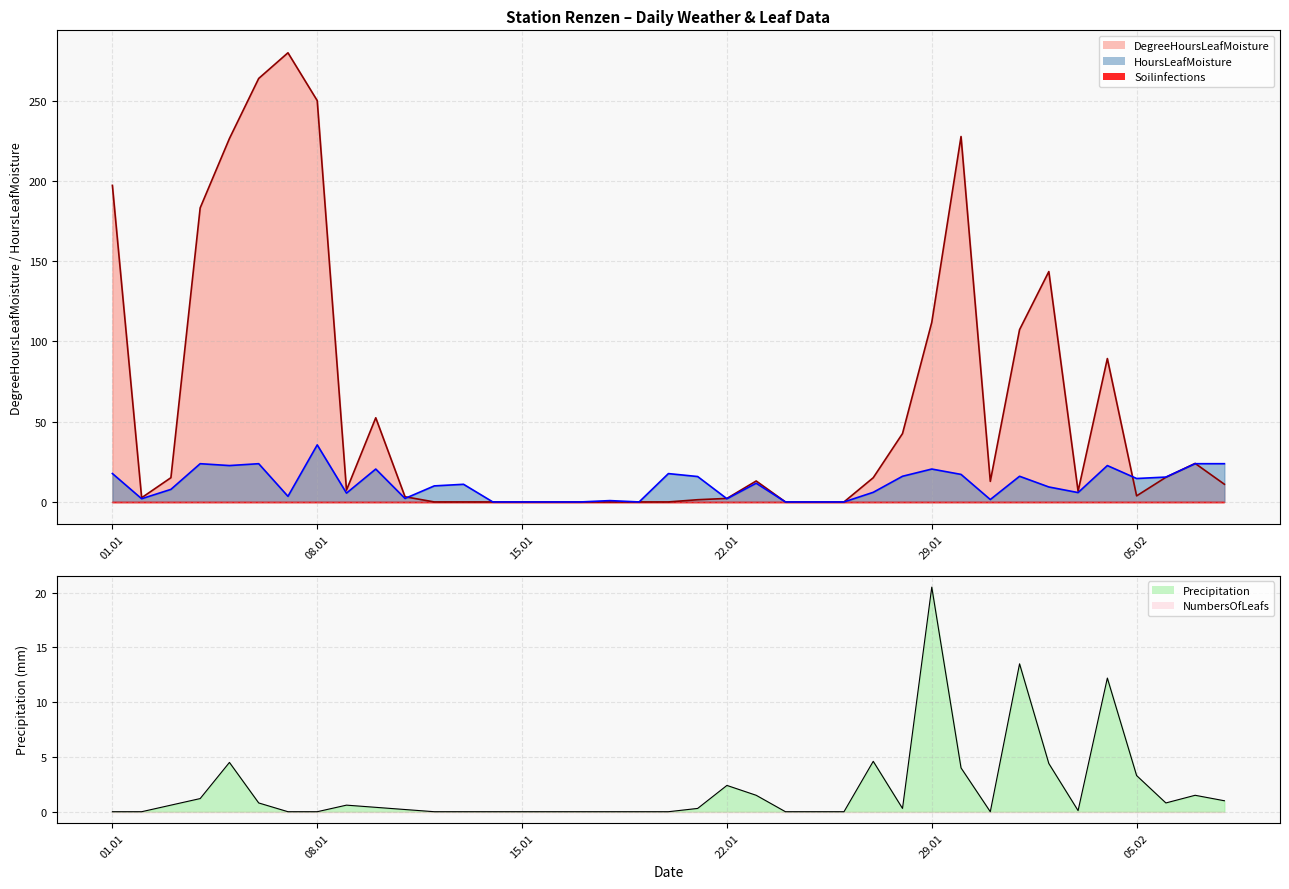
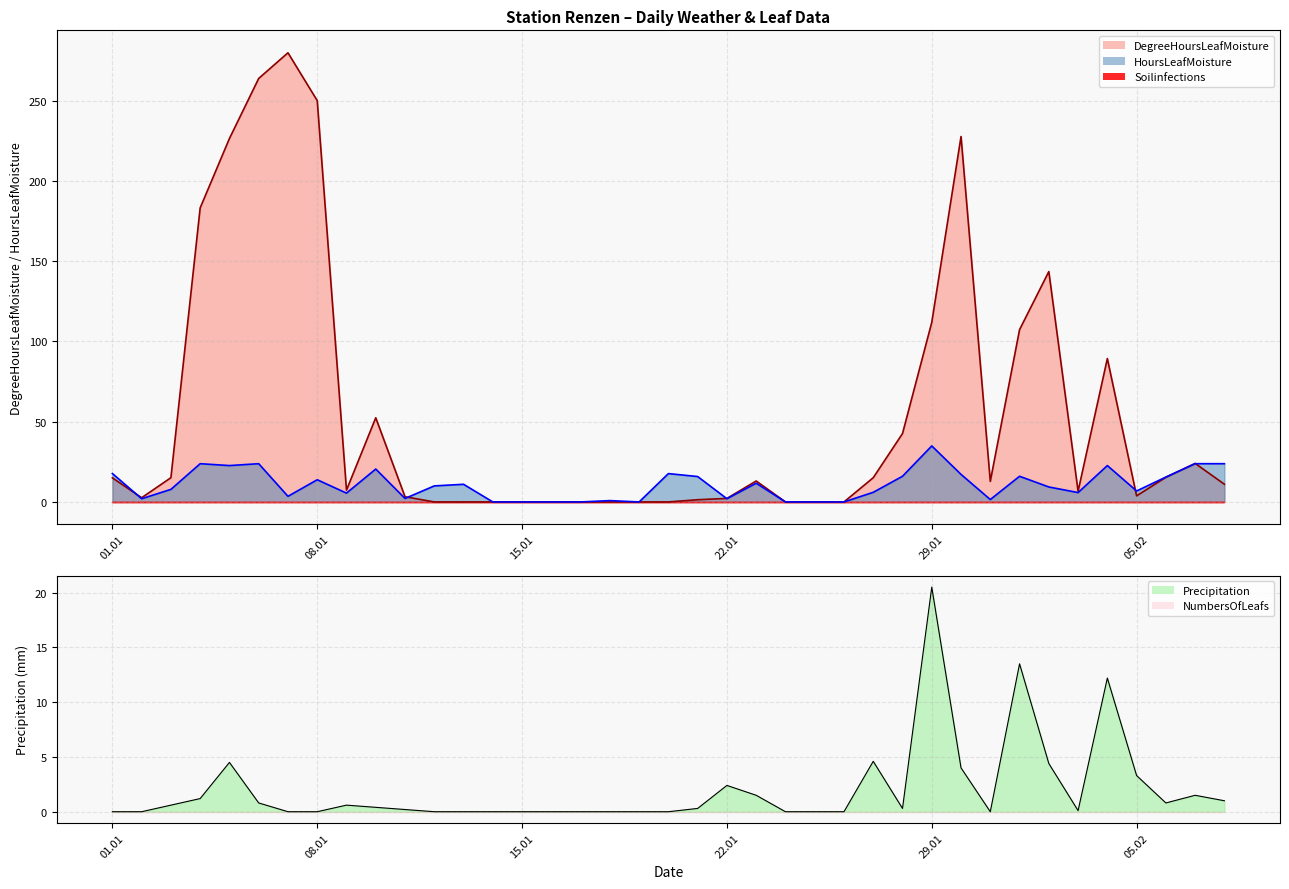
  {
    "Station Renzen – Daily Weather & Leaf Data": {
      "DegreeHoursLeafMoisture": {
-       "01.01": 197,
+       "01.01": 15,
        "08.01": 250,
        "29.01": 112,
        "05.02": 4
      },
      "HoursLeafMoisture": {
        "01.01": 18,
-       "08.01": 36,
-       "29.01": 20,
-       "05.02": 15
+       "08.01": 14,
+       "29.01": 35,
+       "05.02": 7
      },
      "Soilinfections": {
        "01.01": 0,
        "08.01": 0,
        "22.01": 0,
        "29.01": 0,
        "05.02": 0
      }
    }
  }
